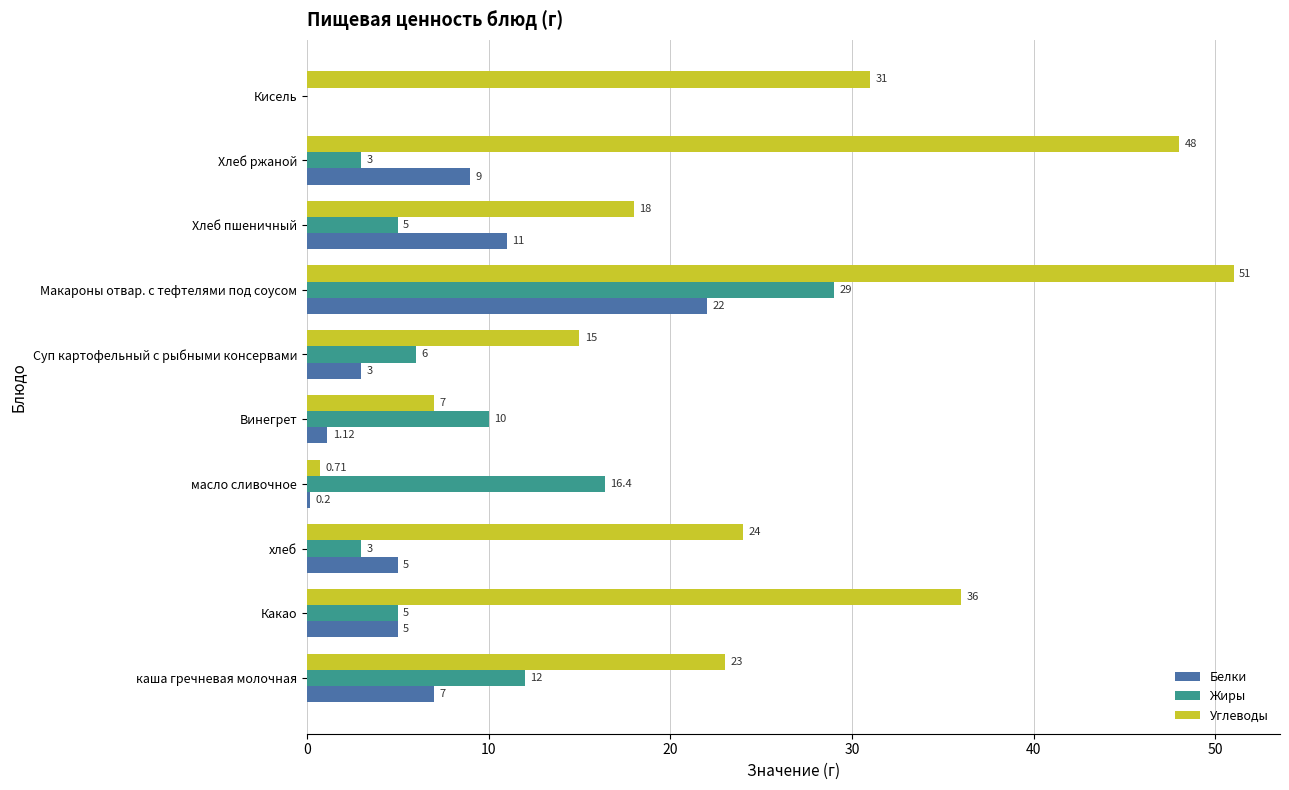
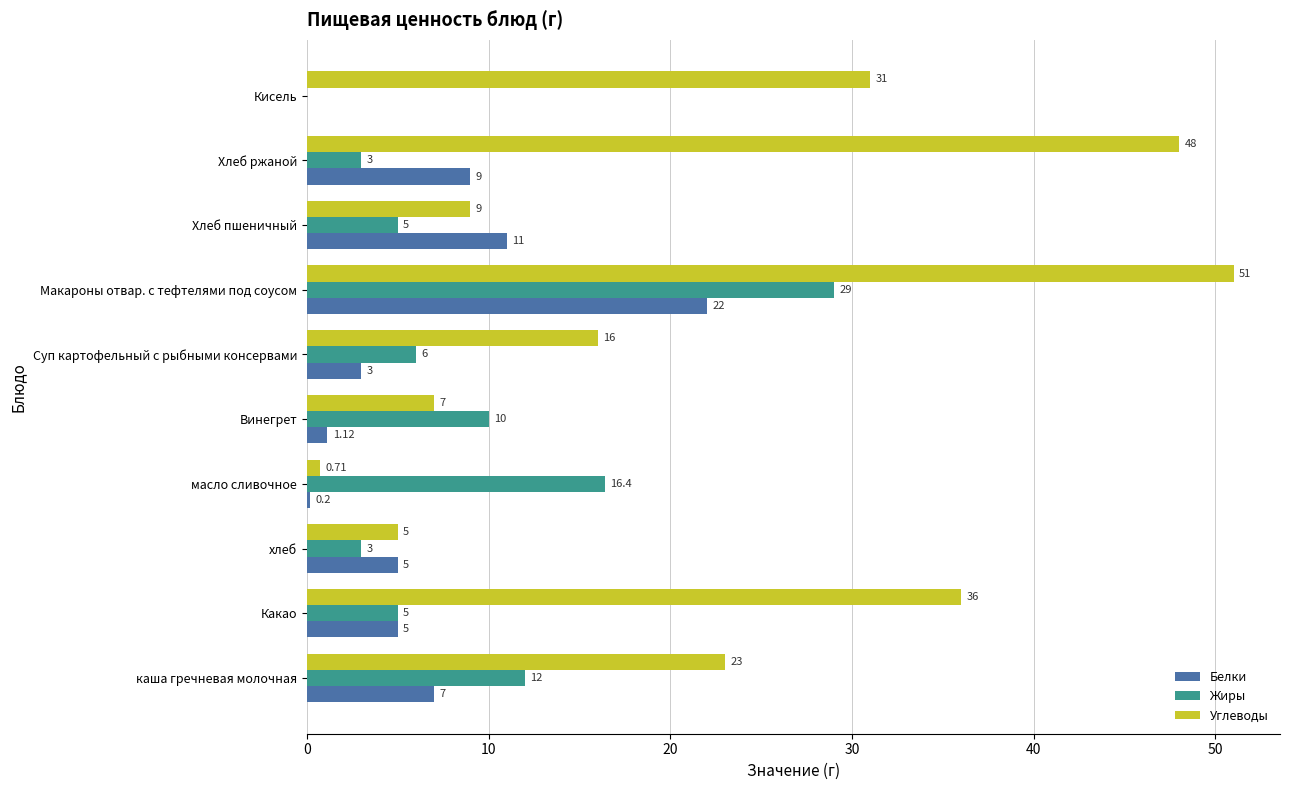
  {
    "Углеводы": {
      "Кисель": 31,
      "Хлеб ржаной": 48,
-     "Хлеб пшеничный": 18,
+     "Хлеб пшеничный": 9,
      "Макароны отвар. с тефтелями под соусом": 51,
-     "Суп картофельный с рыбными консервами": 15,
+     "Суп картофельный с рыбными консервами": 16,
      "Винегрет": 7,
      "масло сливочное": 0.71,
-     "хлеб": 24,
+     "хлеб": 5,
      "Какао": 36,
      "каша гречневая молочная": 23
    }
  }
